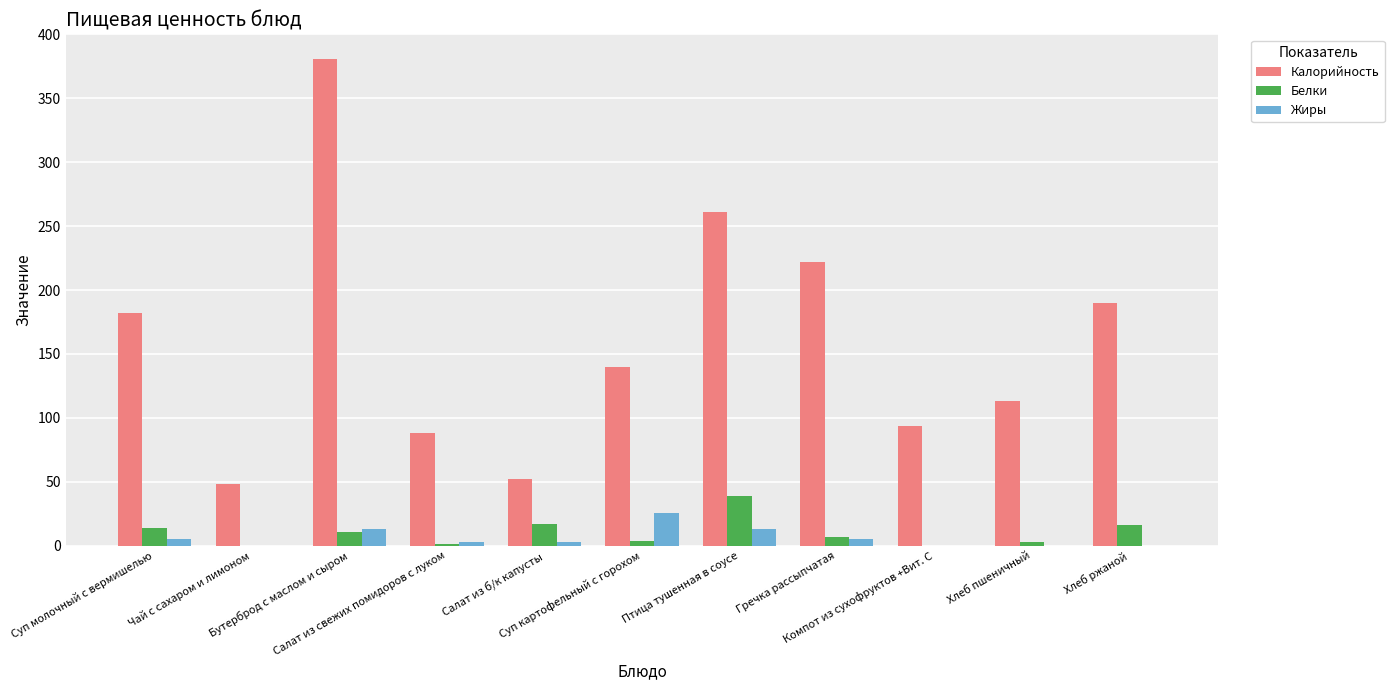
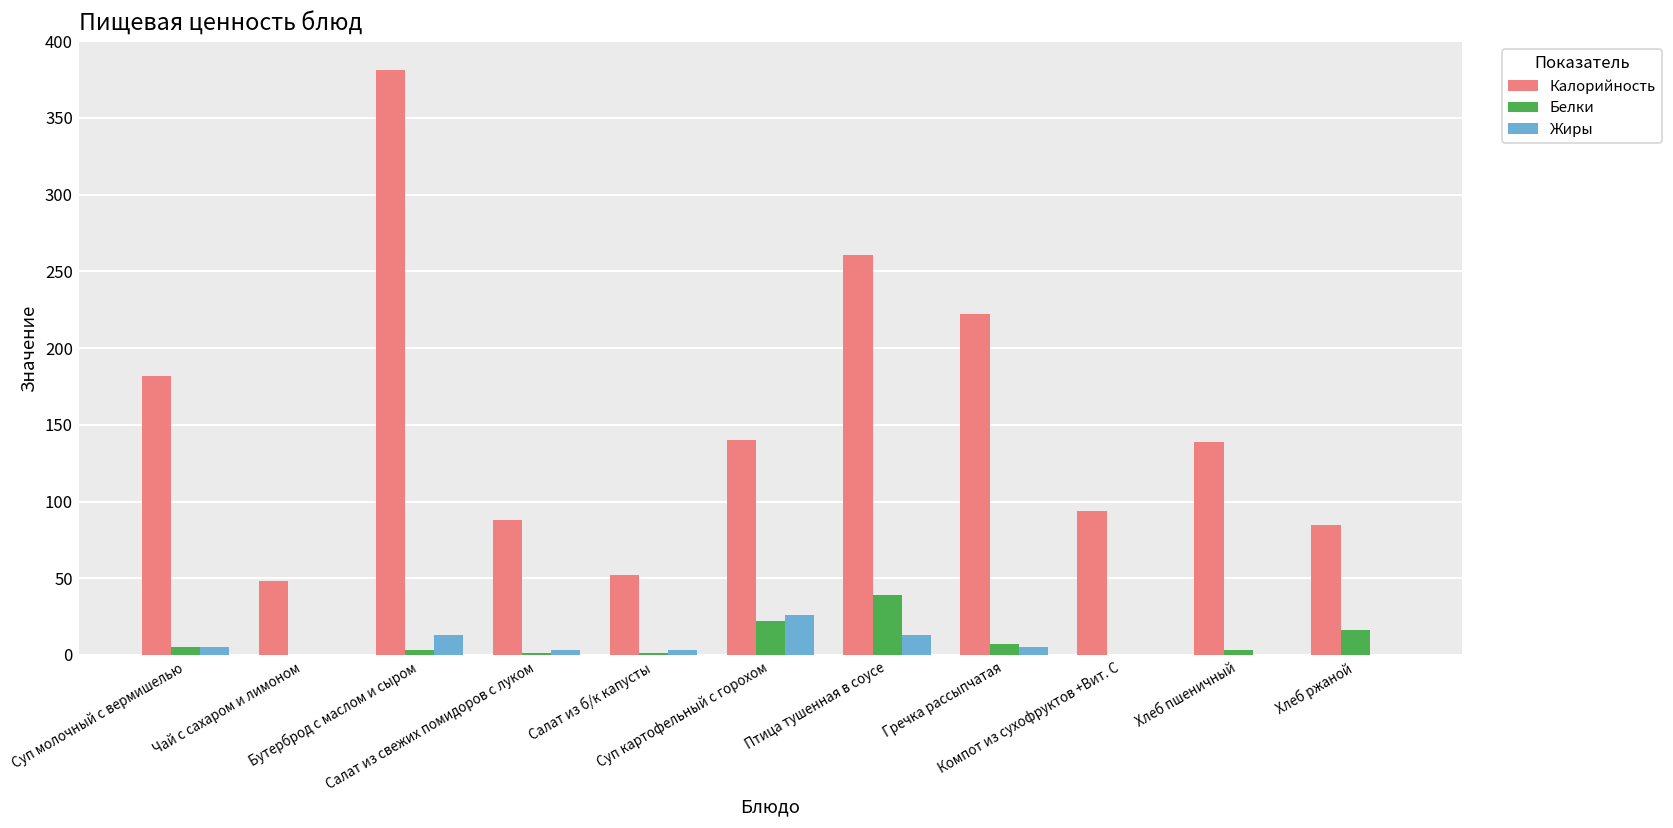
  {
    "Калорийность": {
      "Суп молочный с вермишелью": 182,
      "Чай с сахаром и лимоном": 48,
      "Бутерброд с маслом и сыром": 381,
      "Салат из свежих помидоров с луком": 88,
      "Салат из б/к капусты": 52,
      "Суп картофельный с горохом": 140,
      "Птица тушенная в соусе": 261,
      "Гречка рассыпчатая": 222,
      "Компот из сухофруктов +Вит. С": 94,
-     "Хлеб пшеничный": 113,
-     "Хлеб ржаной": 190
+     "Хлеб пшеничный": 139,
+     "Хлеб ржаной": 85
    },
    "Белки": {
-     "Суп молочный с вермишелью": 14,
+     "Суп молочный с вермишелью": 5,
      "Чай с сахаром и лимоном": 0,
-     "Бутерброд с маслом и сыром": 11,
-     "Салат из б/к капусты": 17,
-     "Суп картофельный с горохом": 4,
+     "Бутерброд с маслом и сыром": 3,
+     "Салат из б/к капусты": 1,
+     "Суп картофельный с горохом": 22,
      "Птица тушенная в соусе": 39,
      "Гречка рассыпчатая": 7,
      "Компот из сухофруктов +Вит. С": 0,
      "Хлеб пшеничный": 3,
      "Хлеб ржаной": 16
    },
    "Жиры": {
      "Суп молочный с вермишелью": 5,
      "Чай с сахаром и лимоном": 0,
      "Бутерброд с маслом и сыром": 13,
      "Салат из свежих помидоров с луком": 3,
      "Салат из б/к капусты": 3,
      "Суп картофельный с горохом": 26,
      "Птица тушенная в соусе": 13,
      "Гречка рассыпчатая": 5,
      "Компот из сухофруктов +Вит. С": 0,
      "Хлеб пшеничный": 0,
      "Хлеб ржаной": 0
    }
  }
